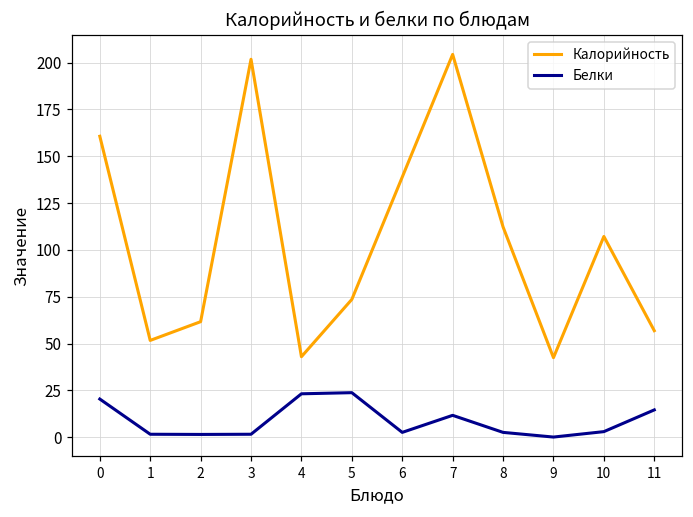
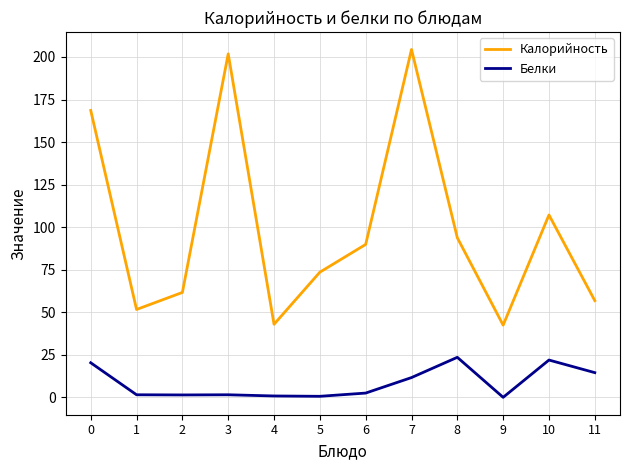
  {
    "Калорийность": {
-     "0": 161,
+     "0": 169,
      "1": 52,
      "2": 62,
      "3": 202,
      "4": 43,
      "5": 74,
-     "6": 139,
+     "6": 90,
      "7": 204,
-     "8": 112,
+     "8": 94,
      "9": 43,
      "10": 107,
      "11": 57
    },
    "Белки": {
      "0": 20,
      "1": 2,
      "2": 2,
      "3": 2,
-     "4": 23,
-     "5": 24,
+     "4": 1,
+     "5": 1,
      "6": 3,
      "7": 12,
-     "8": 3,
+     "8": 24,
      "9": 0,
-     "10": 3,
+     "10": 22,
      "11": 15
    }
  }
